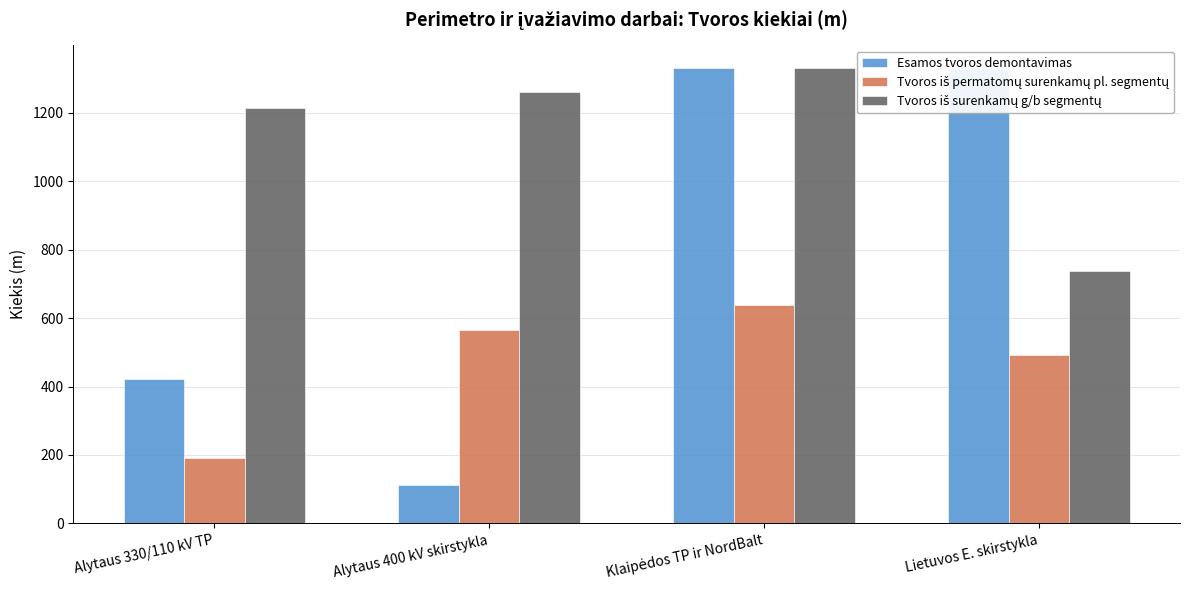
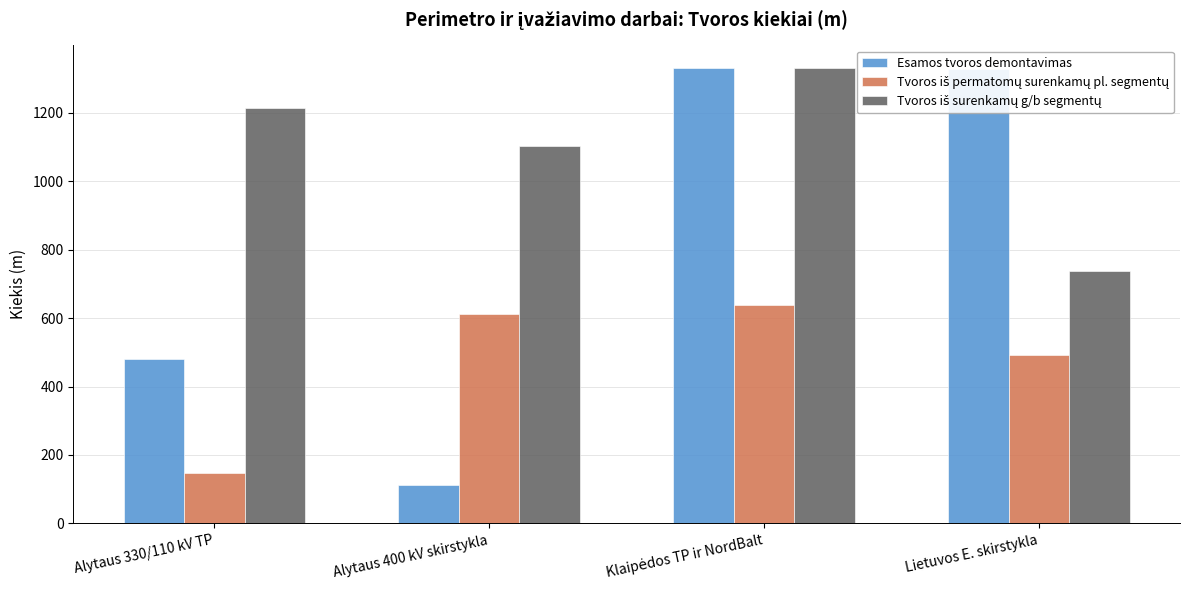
  {
    "Esamos tvoros demontavimas": {
-     "Alytaus 330/110 kV TP": 420,
+     "Alytaus 330/110 kV TP": 480,
      "Alytaus 400 kV skirstykla": 110,
      "Klaipėdos TP ir NordBalt": 1330
    },
    "Tvoros iš permatomų surenkamų pl. segmentų": {
-     "Alytaus 330/110 kV TP": 190,
-     "Alytaus 400 kV skirstykla": 560,
+     "Alytaus 330/110 kV TP": 150,
+     "Alytaus 400 kV skirstykla": 610,
      "Klaipėdos TP ir NordBalt": 640,
      "Lietuvos E. skirstykla": 490
    },
    "Tvoros iš surenkamų g/b segmentų": {
      "Alytaus 330/110 kV TP": 1210,
-     "Alytaus 400 kV skirstykla": 1260,
+     "Alytaus 400 kV skirstykla": 1100,
      "Klaipėdos TP ir NordBalt": 1330,
      "Lietuvos E. skirstykla": 740
    }
  }
